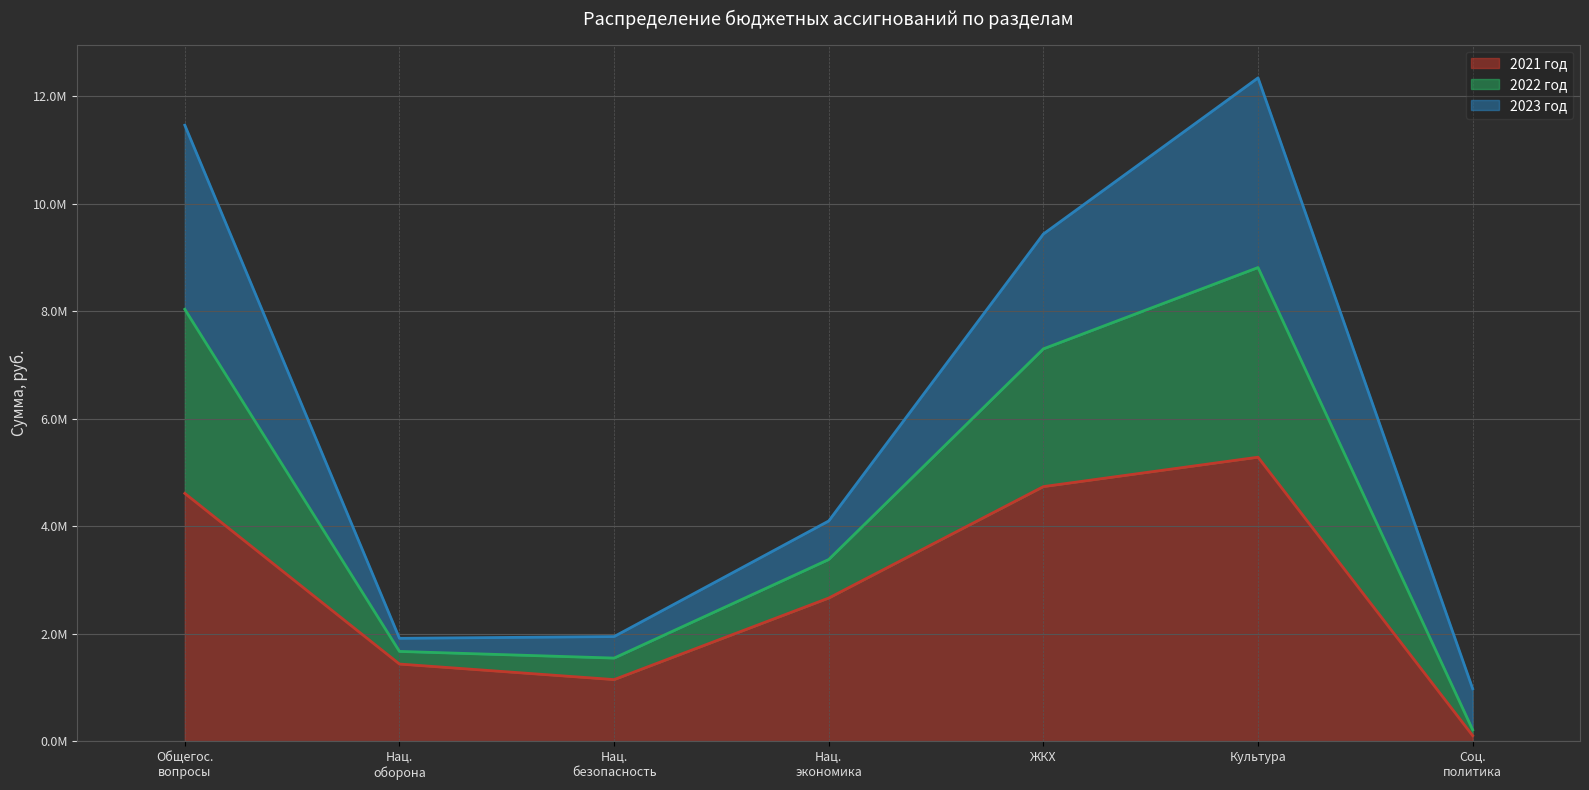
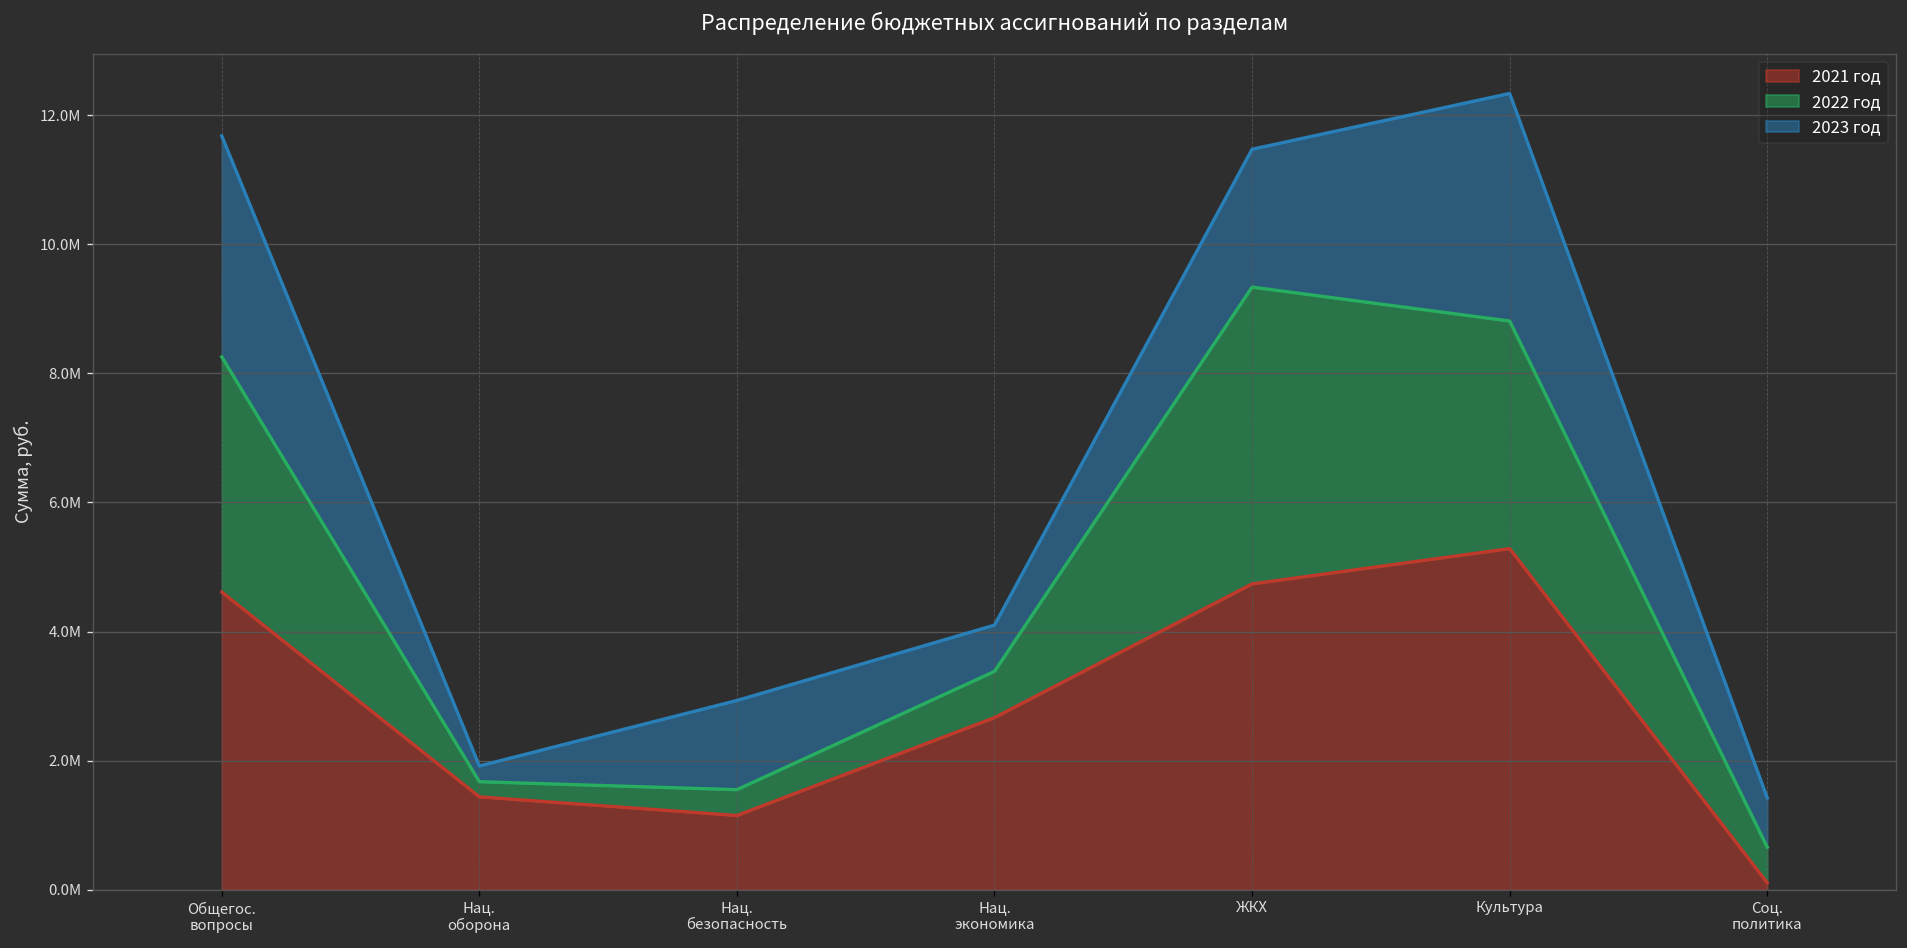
  {
    "2021 год": {
      "Общегос. вопросы": 4600000,
      "Нац. оборона": 1400000,
      "Нац. безопасность": 1200000,
      "Нац. экономика": 2700000,
      "ЖКХ": 4700000,
      "Культура": 5300000,
      "Соц. политика": 100000
    },
    "2022 год": {
-     "Общегос. вопросы": 3400000,
+     "Общегос. вопросы": 3600000,
      "Нац. оборона": 200000,
      "Нац. безопасность": 400000,
      "Нац. экономика": 700000,
-     "ЖКХ": 2600000,
+     "ЖКХ": 4600000,
      "Культура": 3500000,
-     "Соц. политика": 100000
+     "Соц. политика": 600000
    },
    "2023 год": {
      "Общегос. вопросы": 3400000,
      "Нац. оборона": 200000,
-     "Нац. безопасность": 400000,
+     "Нац. безопасность": 1400000,
      "Нац. экономика": 700000,
      "ЖКХ": 2100000,
      "Культура": 3500000,
      "Соц. политика": 800000
    }
  }
